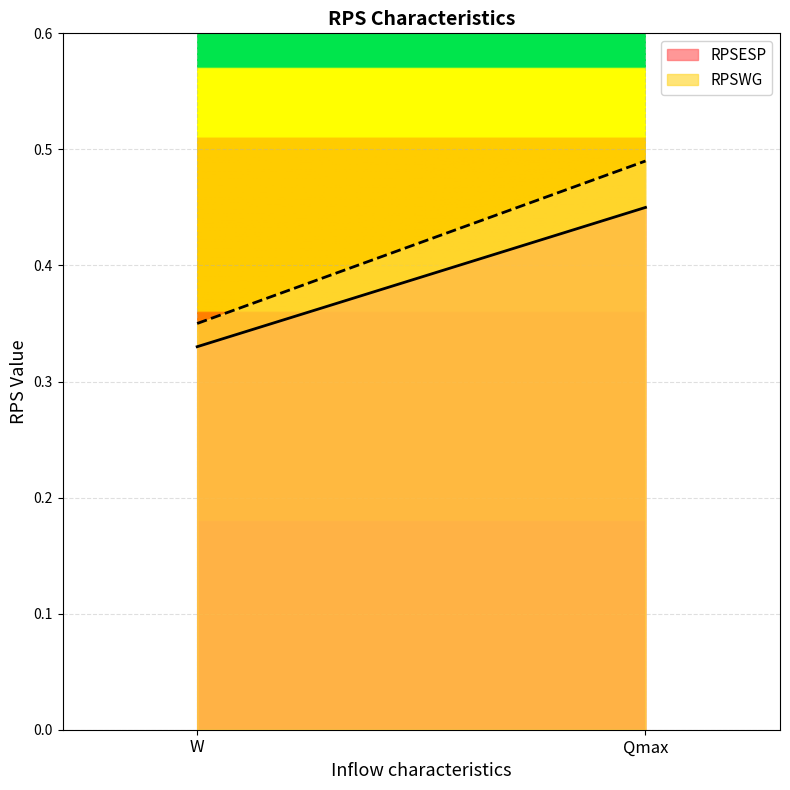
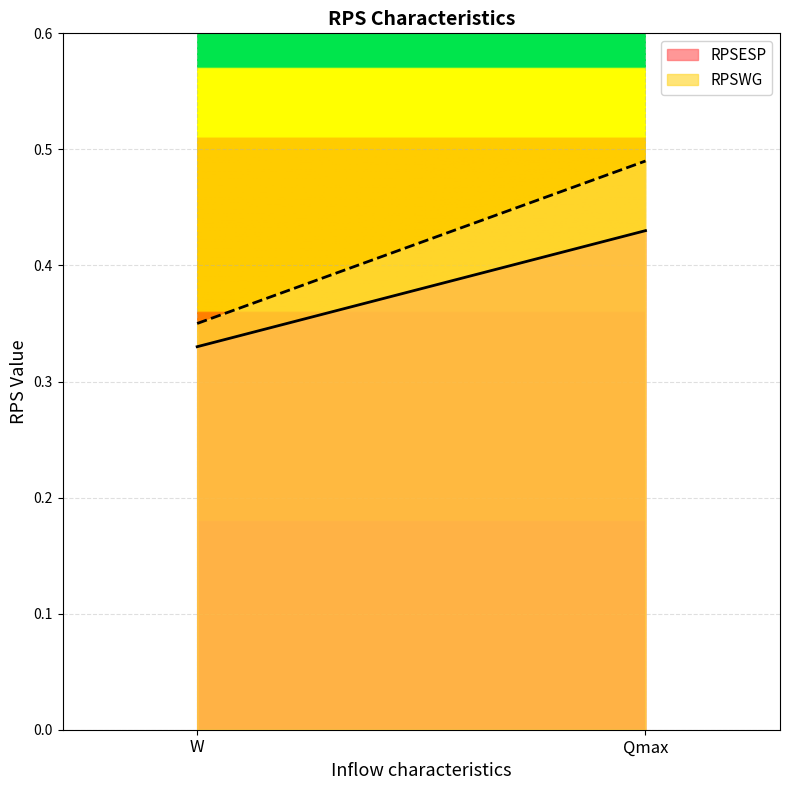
  {
    "RPSESP": {
      "W": 0.33,
-     "Qmax": 0.45
+     "Qmax": 0.43
    },
    "RPSWG": {
      "W": 0.35,
      "Qmax": 0.49
    }
  }
